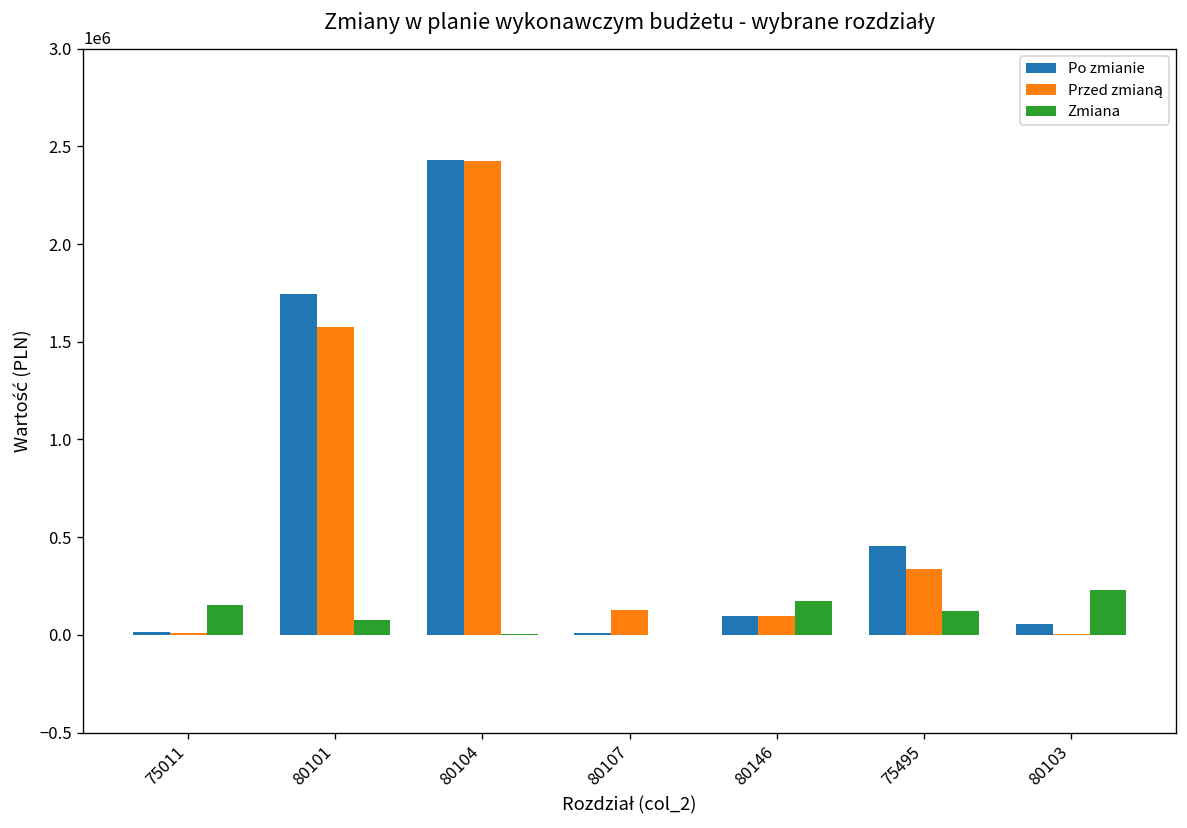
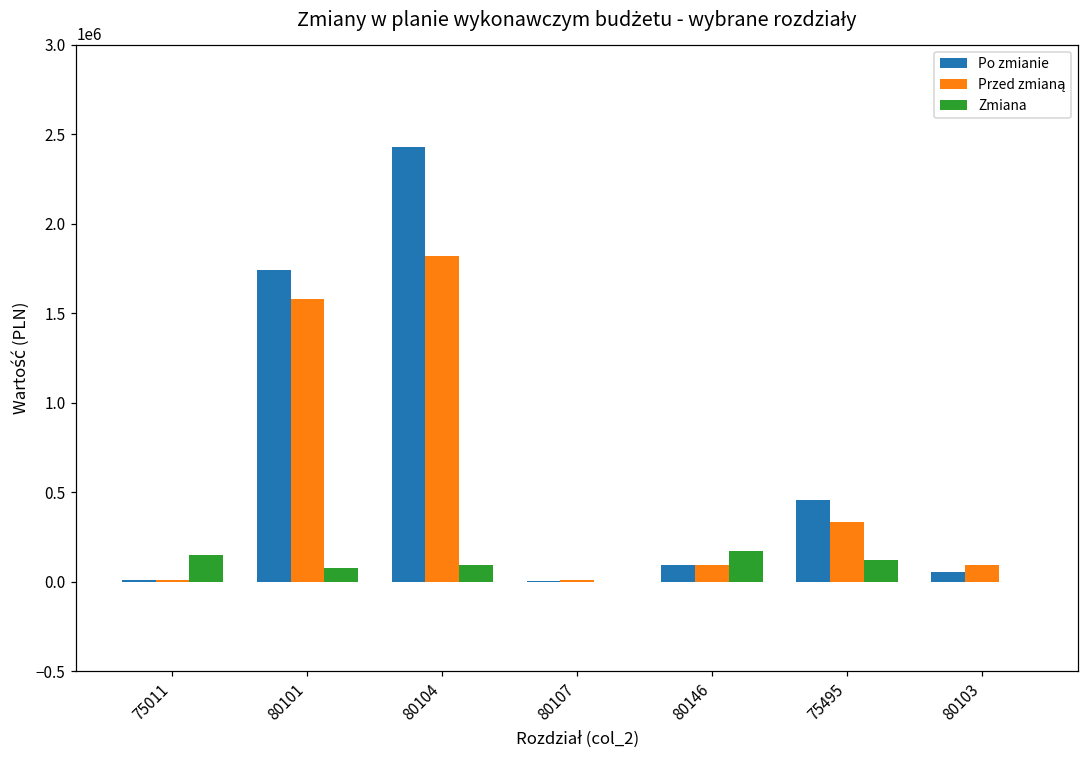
  {
    "Po zmianie": {
      "80101": 1740000,
      "80104": 2430000,
      "80146": 90000,
      "75495": 460000,
      "80103": 50000
    },
    "Przed zmianą": {
      "80101": 1580000,
-     "80104": 2430000,
-     "80107": 130000,
+     "80104": 1820000,
+     "80107": 10000,
      "80146": 90000,
      "75495": 330000,
-     "80103": 0
+     "80103": 100000
    },
    "Zmiana": {
      "75011": 150000,
      "80101": 80000,
-     "80104": 0,
+     "80104": 100000,
      "80146": 170000,
      "75495": 120000,
-     "80103": 230000
+     "80103": 0
    }
  }
